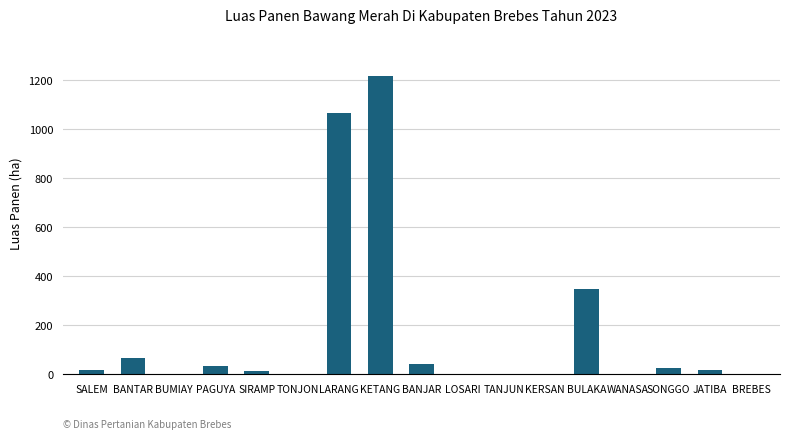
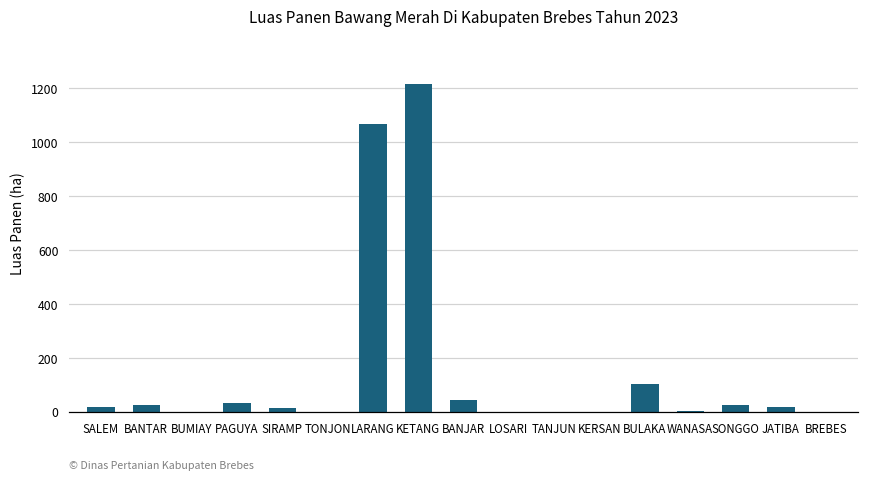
  {
    "SALEM": 20,
-   "BANTAR": 70,
+   "BANTAR": 30,
    "BUMIAY": 0,
    "PAGUYA": 30,
    "SIRAMP": 20,
    "TONJON": 0,
    "LARANG": 1070,
    "KETANG": 1220,
    "BANJAR": 40,
    "LOSARI": 0,
    "TANJUN": 0,
    "KERSAN": 0,
-   "BULAKA": 350,
+   "BULAKA": 110,
    "SONGGO": 30,
    "JATIBA": 20,
    "BREBES": 0
  }
